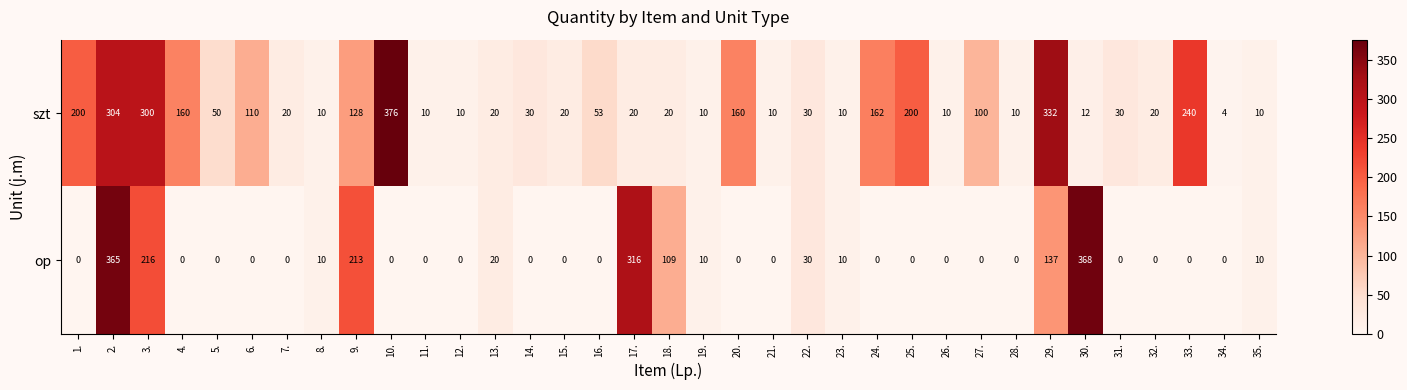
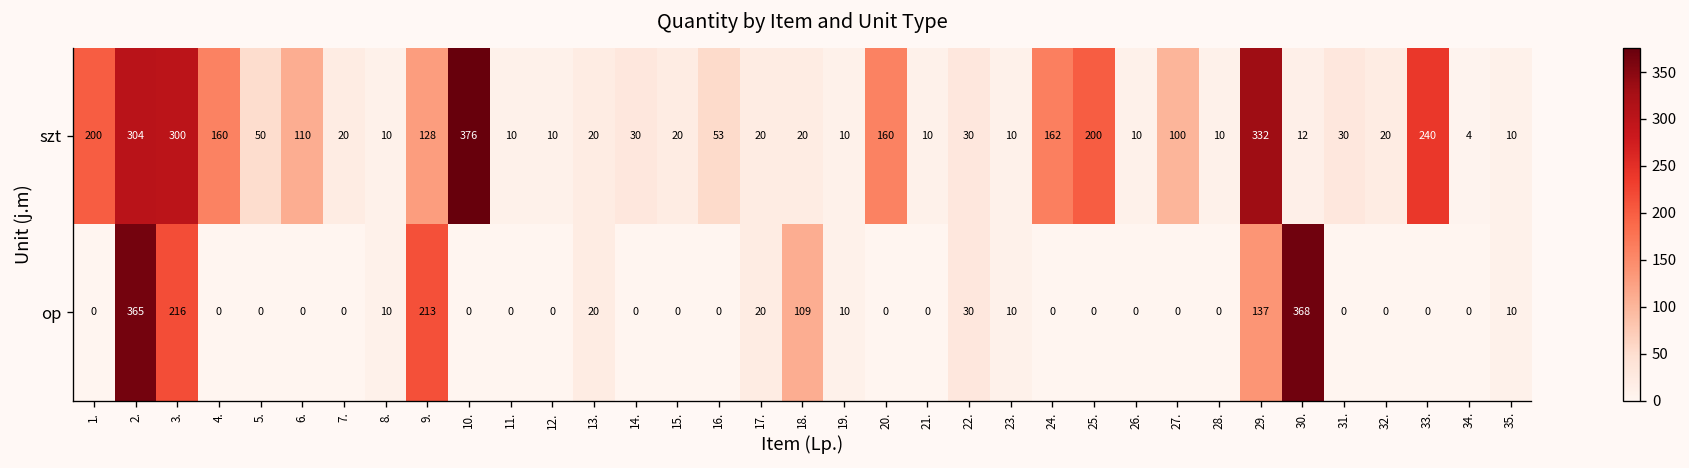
  {
    "szt": {
      "1.": 200,
      "2.": 304,
      "3.": 300,
      "4.": 160,
      "5.": 50,
      "6.": 110,
      "7.": 20,
      "8.": 10,
      "9.": 128,
      "10.": 376,
      "11.": 10,
      "12.": 10,
      "13.": 20,
      "14.": 30,
      "15.": 20,
      "16.": 53,
      "17.": 20,
      "18.": 20,
      "19.": 10,
      "20.": 160,
      "21.": 10,
      "22.": 30,
      "23.": 10,
      "24.": 162,
      "25.": 200,
      "26.": 10,
      "27.": 100,
      "28.": 10,
      "29.": 332,
      "30.": 12,
      "31.": 30,
      "32.": 20,
      "33.": 240,
      "34.": 4,
      "35.": 10
    },
    "op": {
      "1.": 0,
      "2.": 365,
      "3.": 216,
      "4.": 0,
      "5.": 0,
      "6.": 0,
      "7.": 0,
      "8.": 10,
      "9.": 213,
      "10.": 0,
      "11.": 0,
      "12.": 0,
      "13.": 20,
      "14.": 0,
      "15.": 0,
      "16.": 0,
-     "17.": 316,
+     "17.": 20,
      "18.": 109,
      "19.": 10,
      "20.": 0,
      "21.": 0,
      "22.": 30,
      "23.": 10,
      "24.": 0,
      "25.": 0,
      "26.": 0,
      "27.": 0,
      "28.": 0,
      "29.": 137,
      "30.": 368,
      "31.": 0,
      "32.": 0,
      "33.": 0,
      "34.": 0,
      "35.": 10
    }
  }
